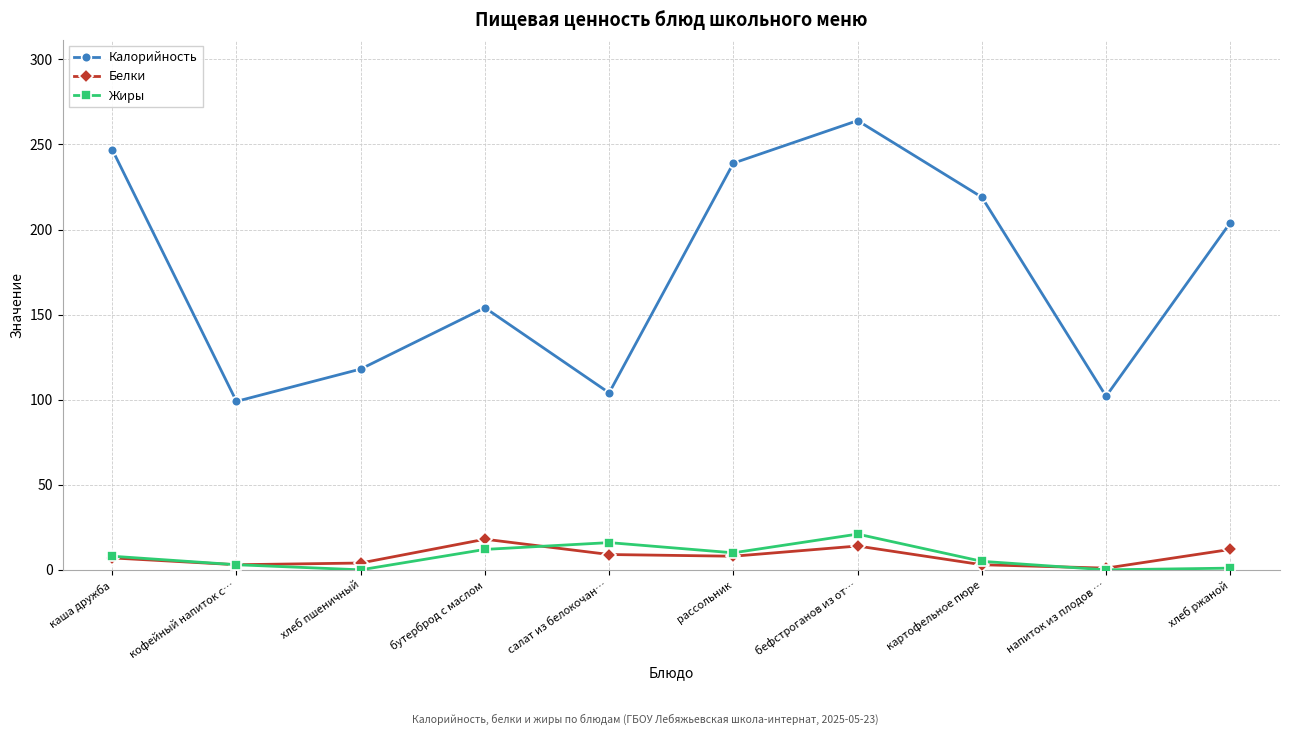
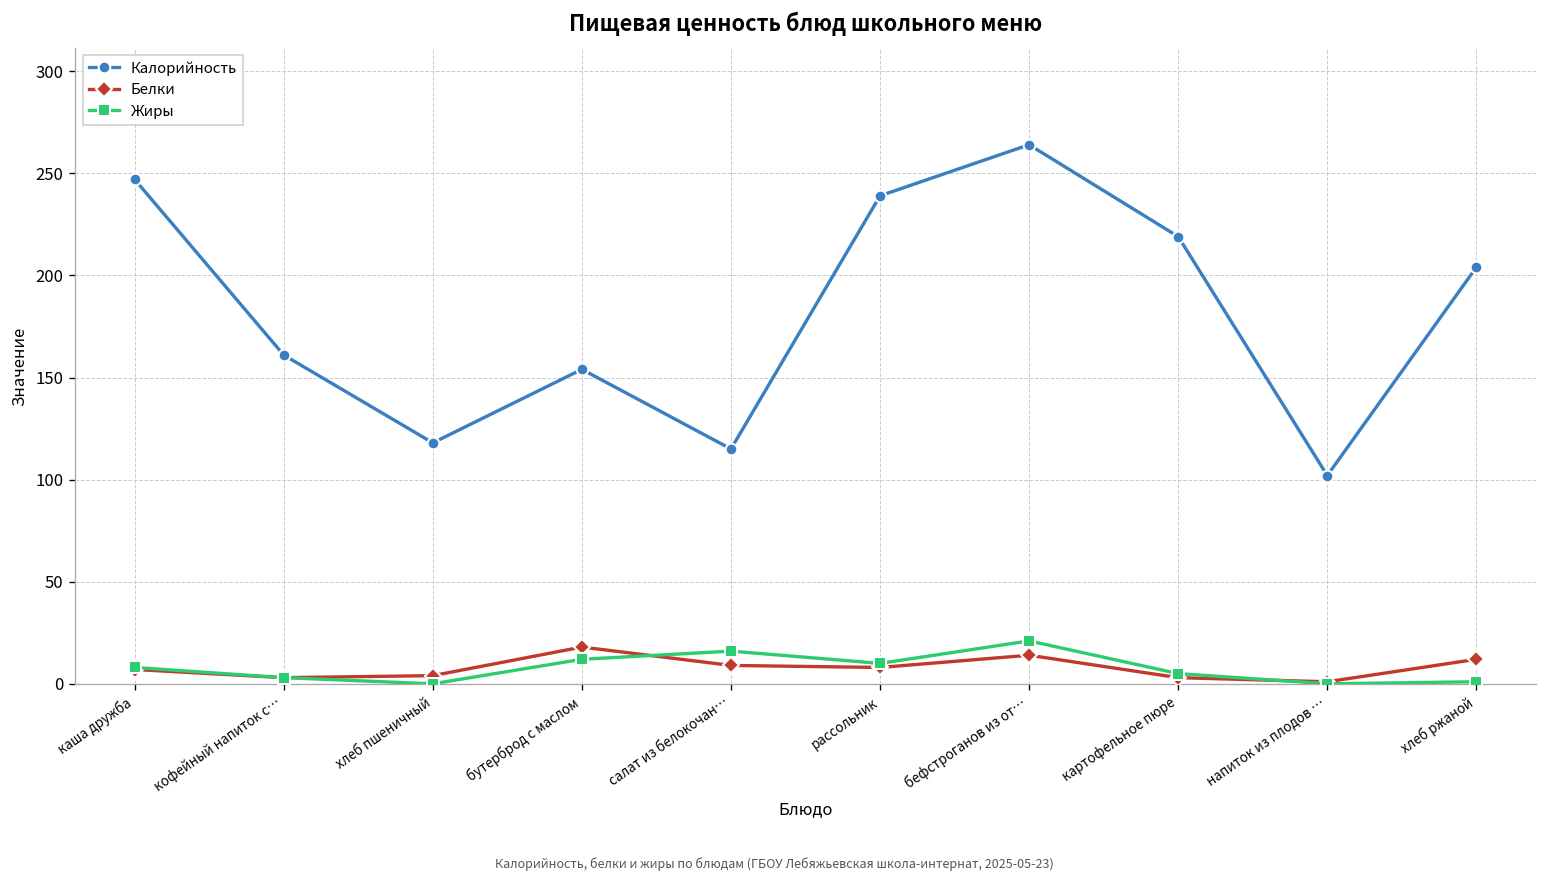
  {
    "Калорийность": {
      "каша дружба": 247,
-     "кофейный напиток с…": 99,
+     "кофейный напиток с…": 161,
      "хлеб пшеничный": 118,
      "бутерброд с маслом": 154,
-     "салат из белокочан…": 104,
+     "салат из белокочан…": 115,
      "рассольник": 239,
      "бефстроганов из от…": 264,
      "картофельное пюре": 219,
      "напиток из плодов …": 102,
      "хлеб ржаной": 204
    },
    "Белки": {
      "хлеб пшеничный": 4,
      "бутерброд с маслом": 18,
      "салат из белокочан…": 9,
      "рассольник": 8,
      "бефстроганов из от…": 14,
      "картофельное пюре": 3,
      "хлеб ржаной": 12
    },
    "Жиры": {
      "хлеб пшеничный": 0,
      "бутерброд с маслом": 12,
      "салат из белокочан…": 16,
      "рассольник": 10,
      "бефстроганов из от…": 21,
      "картофельное пюре": 5,
      "хлеб ржаной": 1
    }
  }
